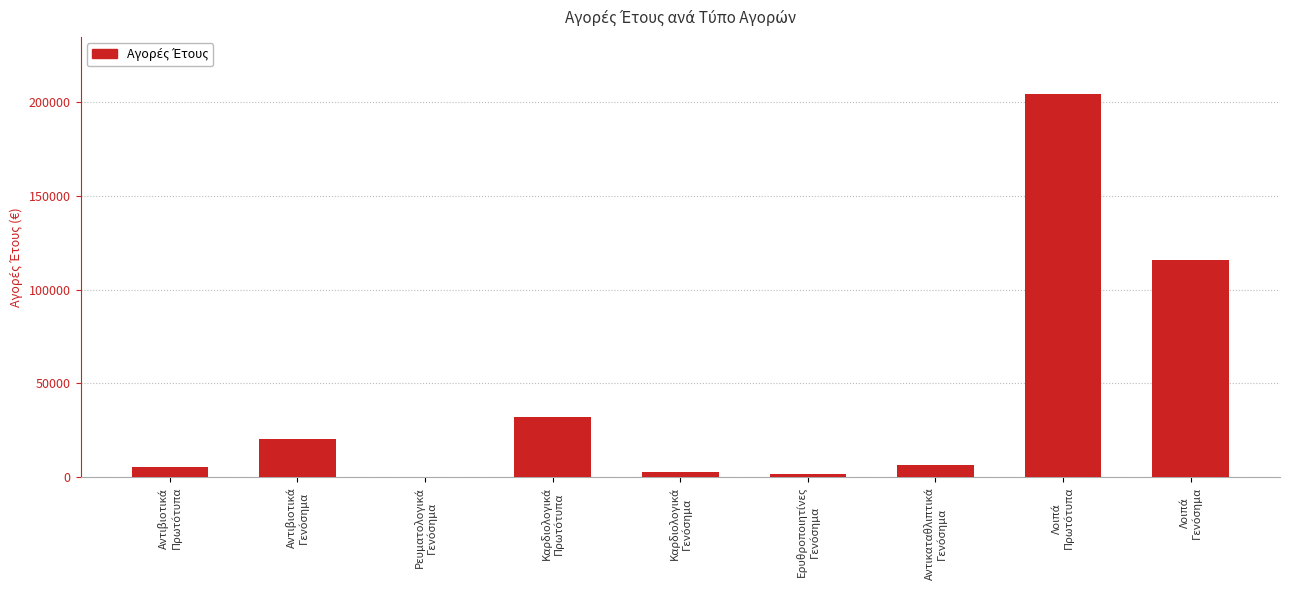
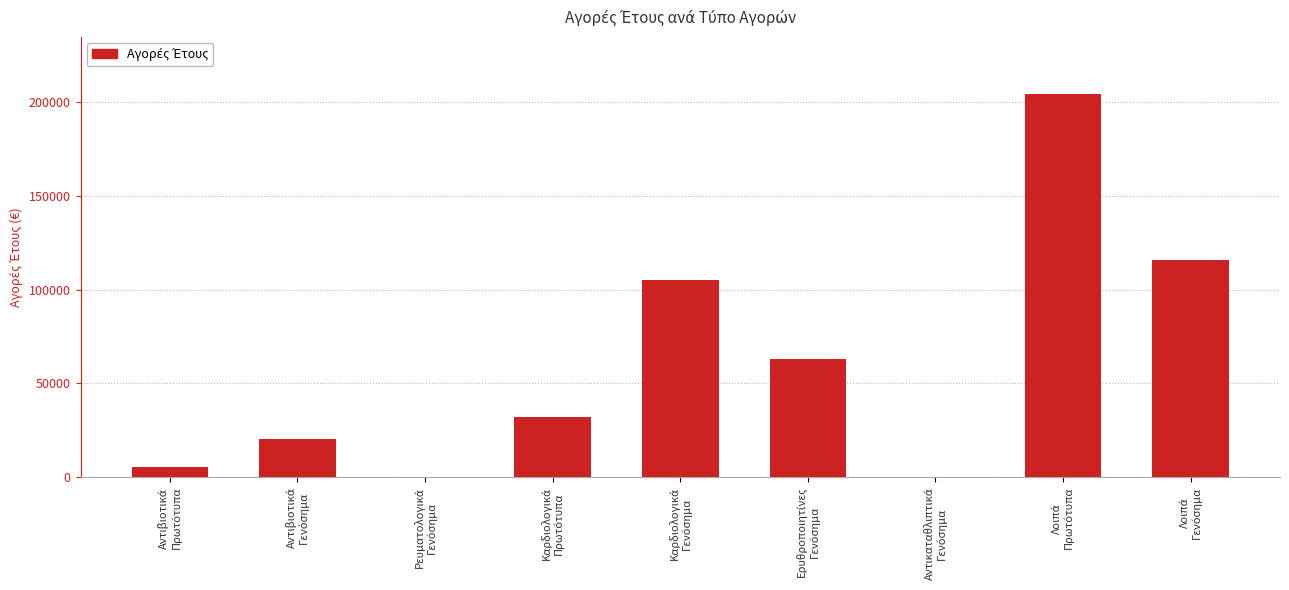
  {
    "Αντιβιοτικά Πρωτότυπα": 5000,
    "Αντιβιοτικά Γενόσημα": 20000,
    "Καρδιολογικά Πρωτότυπα": 32000,
-   "Καρδιολογικά Γενόσημα": 3000,
-   "Ερυθροποιητίνες Γενόσημα": 2000,
-   "Αντικαταθλιπτικά Γενόσημα": 7000,
+   "Καρδιολογικά Γενόσημα": 105000,
+   "Ερυθροποιητίνες Γενόσημα": 63000,
+   "Αντικαταθλιπτικά Γενόσημα": 0,
    "Λοιπά Πρωτότυπα": 204000,
    "Λοιπά Γενόσημα": 116000
  }
